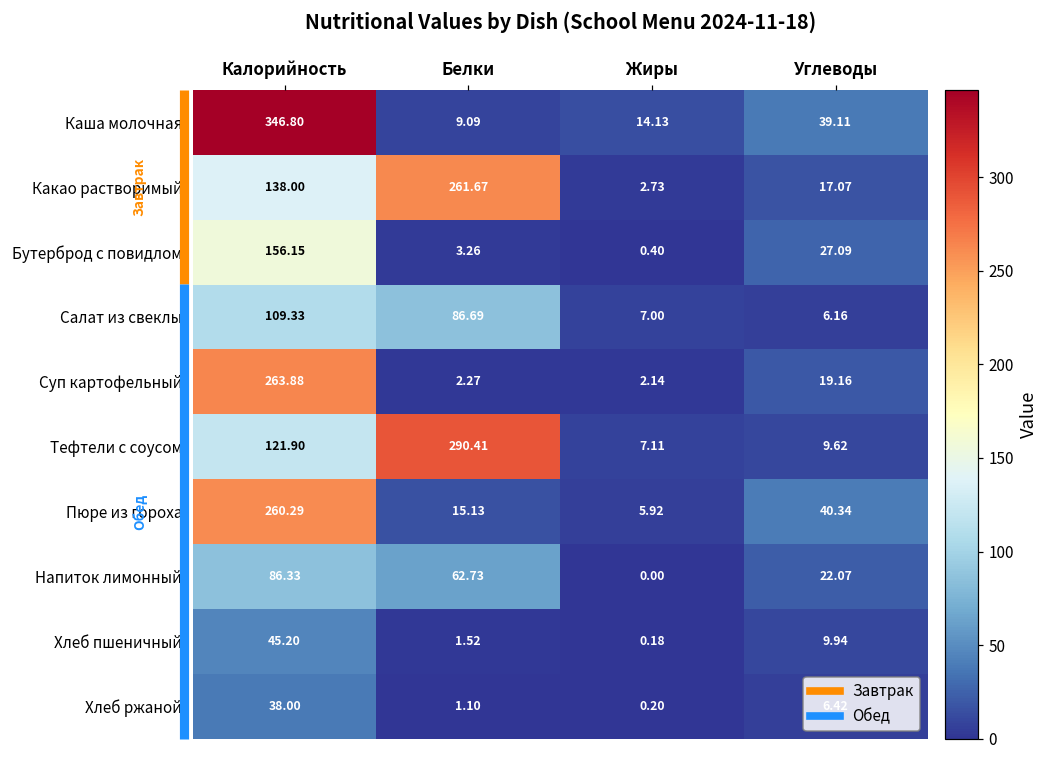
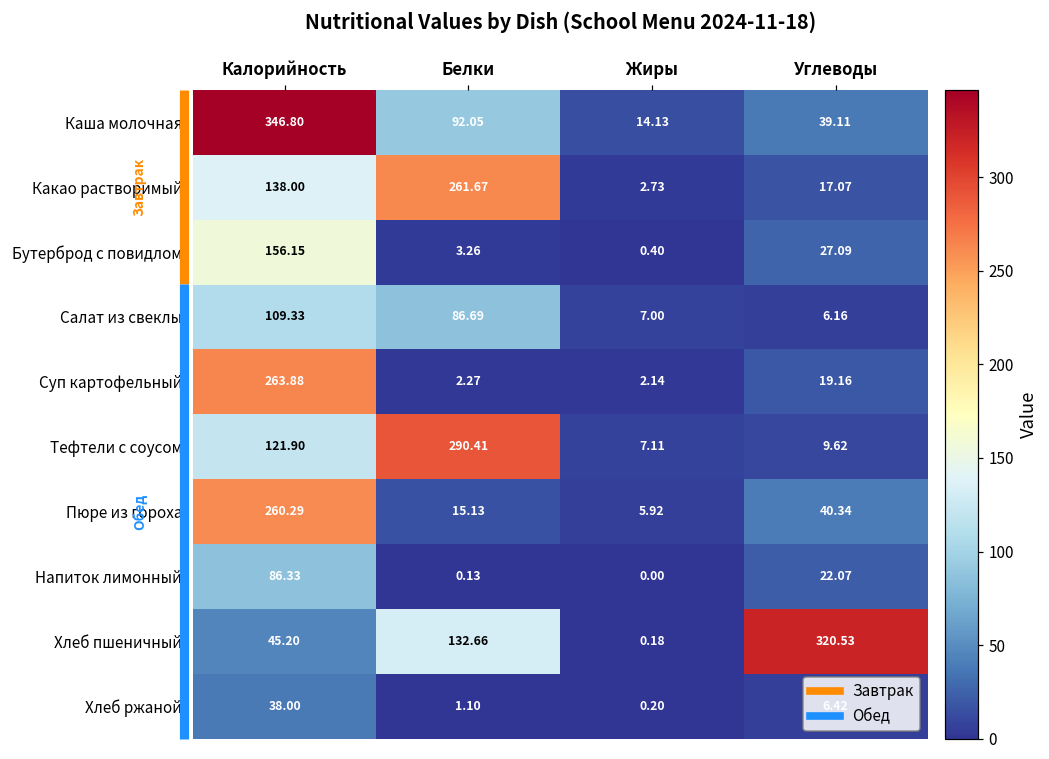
  {
    "Каша молочная": {
      "Калорийность": 346.80,
-     "Белки": 9.09,
+     "Белки": 92.05,
      "Жиры": 14.13,
      "Углеводы": 39.11
    },
    "Какао растворимый": {
      "Калорийность": 138.00,
      "Белки": 261.67,
      "Жиры": 2.73,
      "Углеводы": 17.07
    },
    "Бутерброд с повидлом": {
      "Калорийность": 156.15,
      "Белки": 3.26,
      "Жиры": 0.40,
      "Углеводы": 27.09
    },
    "Салат из свеклы": {
      "Калорийность": 109.33,
      "Белки": 86.69,
      "Жиры": 7.00,
      "Углеводы": 6.16
    },
    "Суп картофельный": {
      "Калорийность": 263.88,
      "Белки": 2.27,
      "Жиры": 2.14,
      "Углеводы": 19.16
    },
    "Тефтели с соусом": {
      "Калорийность": 121.90,
      "Белки": 290.41,
      "Жиры": 7.11,
      "Углеводы": 9.62
    },
    "Пюре из гороха": {
      "Калорийность": 260.29,
      "Белки": 15.13,
      "Жиры": 5.92,
      "Углеводы": 40.34
    },
    "Напиток лимонный": {
      "Калорийность": 86.33,
-     "Белки": 62.73,
+     "Белки": 0.13,
      "Жиры": 0.00,
      "Углеводы": 22.07
    },
    "Хлеб пшеничный": {
      "Калорийность": 45.20,
-     "Белки": 1.52,
+     "Белки": 132.66,
      "Жиры": 0.18,
-     "Углеводы": 9.94
+     "Углеводы": 320.53
    },
    "Хлеб ржаной": {
      "Калорийность": 38.00,
      "Белки": 1.10,
      "Жиры": 0.20
    }
  }
